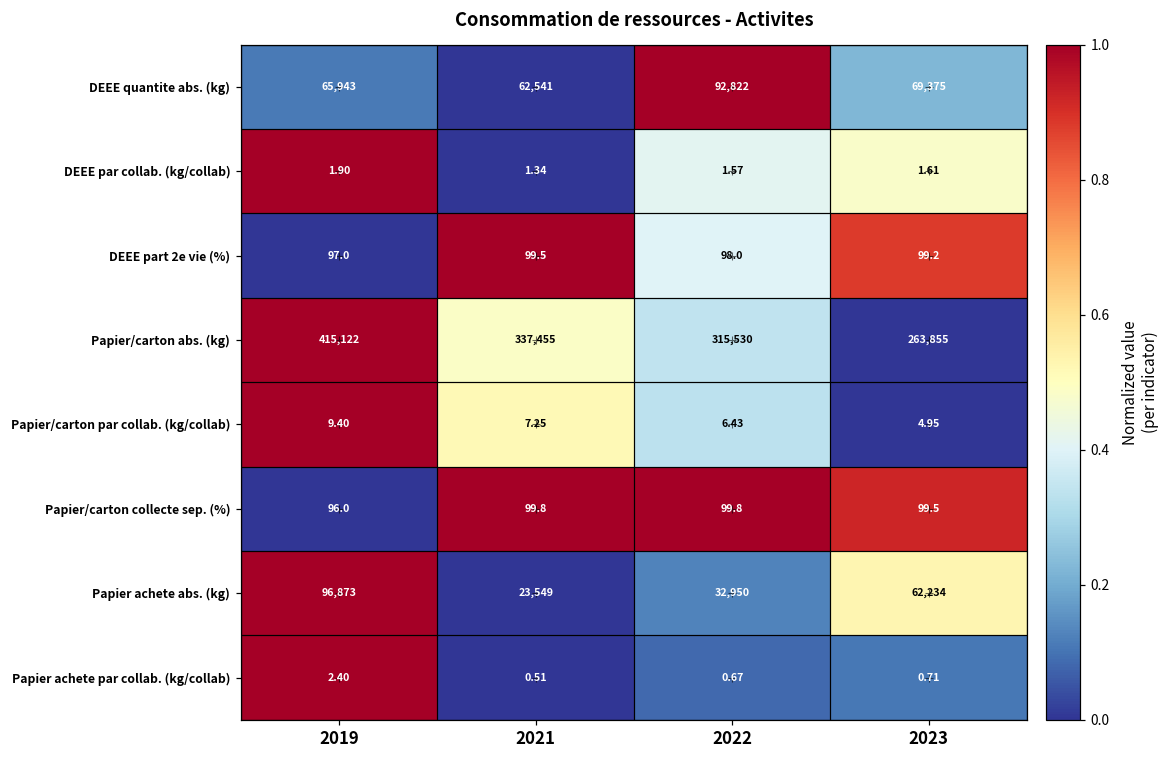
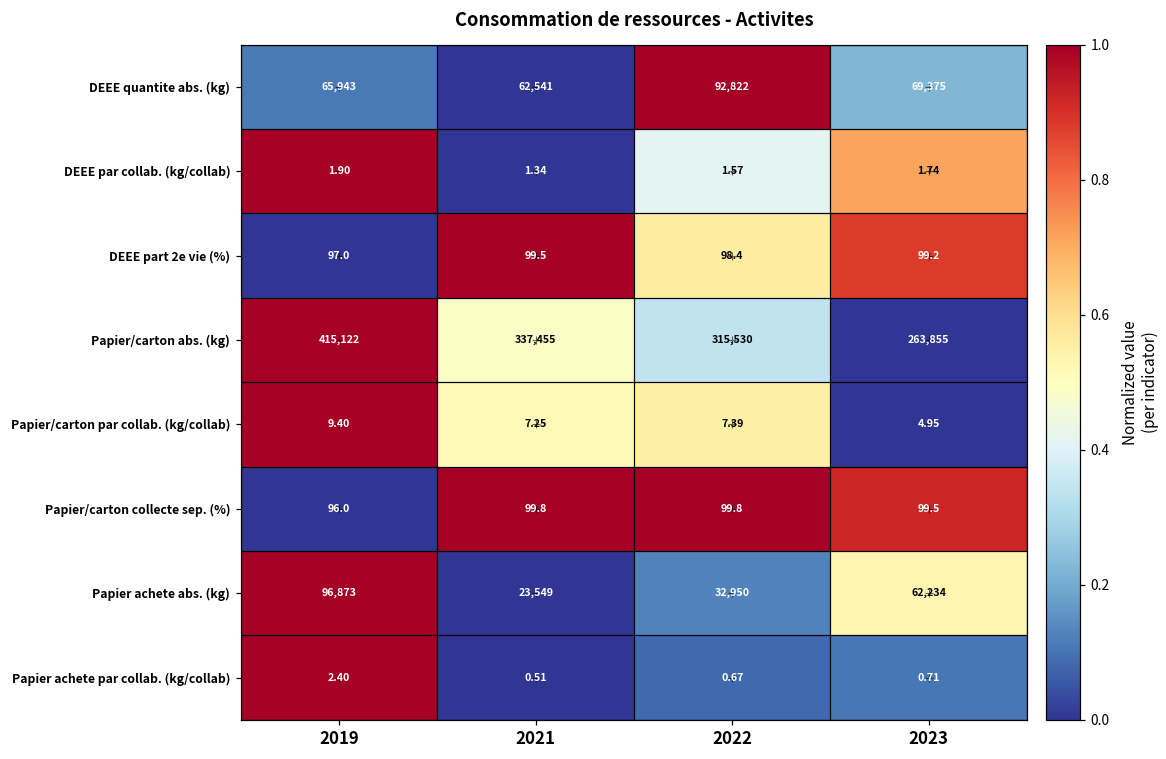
  {
    "DEEE par collab. (kg/collab)": {
-     "2023": 1.61
+     "2023": 1.74
    },
    "DEEE part 2e vie (%)": {
-     "2022": 98.0
+     "2022": 98.4
    },
    "Papier/carton par collab. (kg/collab)": {
-     "2022": 6.43
+     "2022": 7.39
    }
  }
